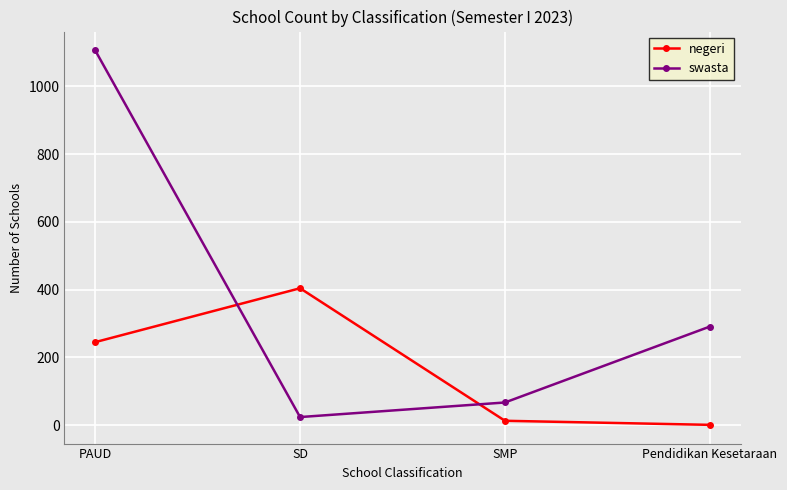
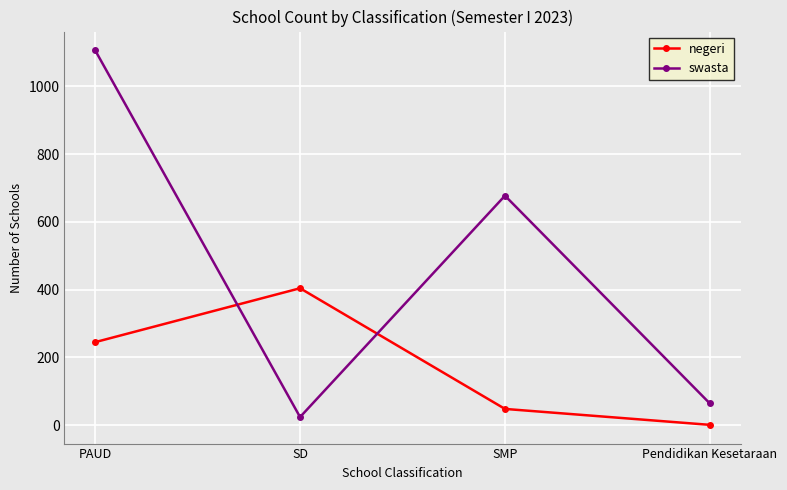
  {
    "negeri": {
      "PAUD": 250,
      "SD": 400,
-     "SMP": 10,
+     "SMP": 50,
      "Pendidikan Kesetaraan": 0
    },
    "swasta": {
      "PAUD": 1110,
      "SD": 20,
-     "SMP": 70,
-     "Pendidikan Kesetaraan": 290
+     "SMP": 680,
+     "Pendidikan Kesetaraan": 60
    }
  }
